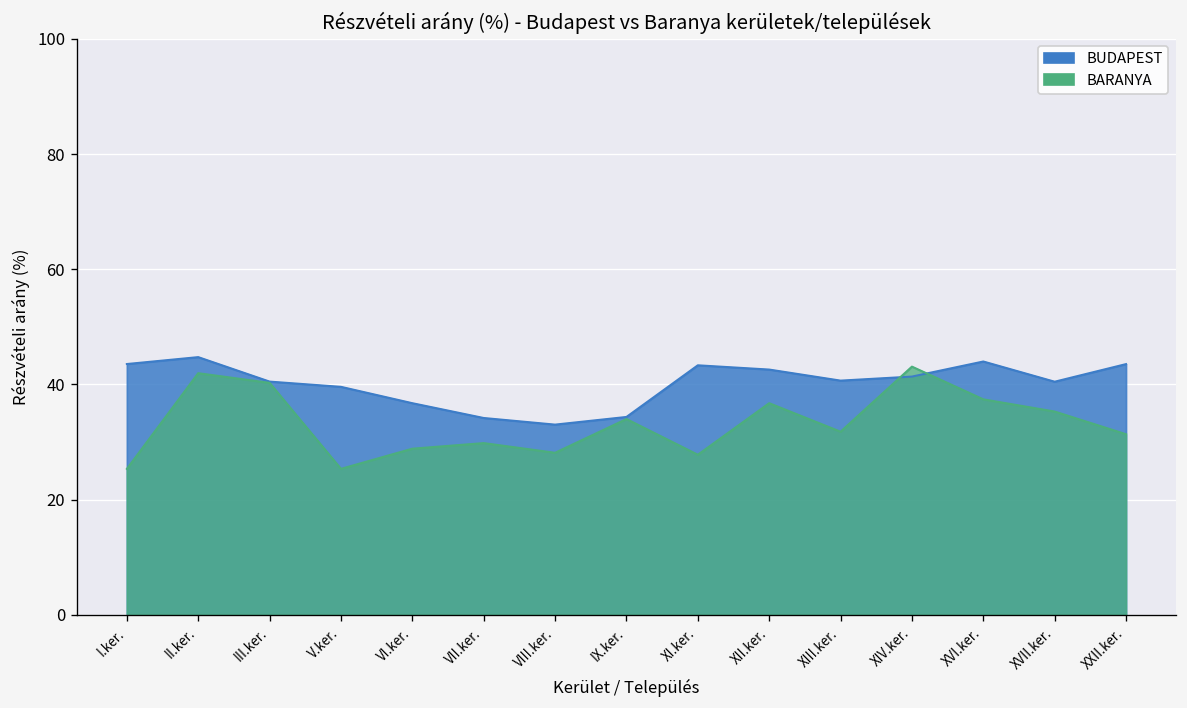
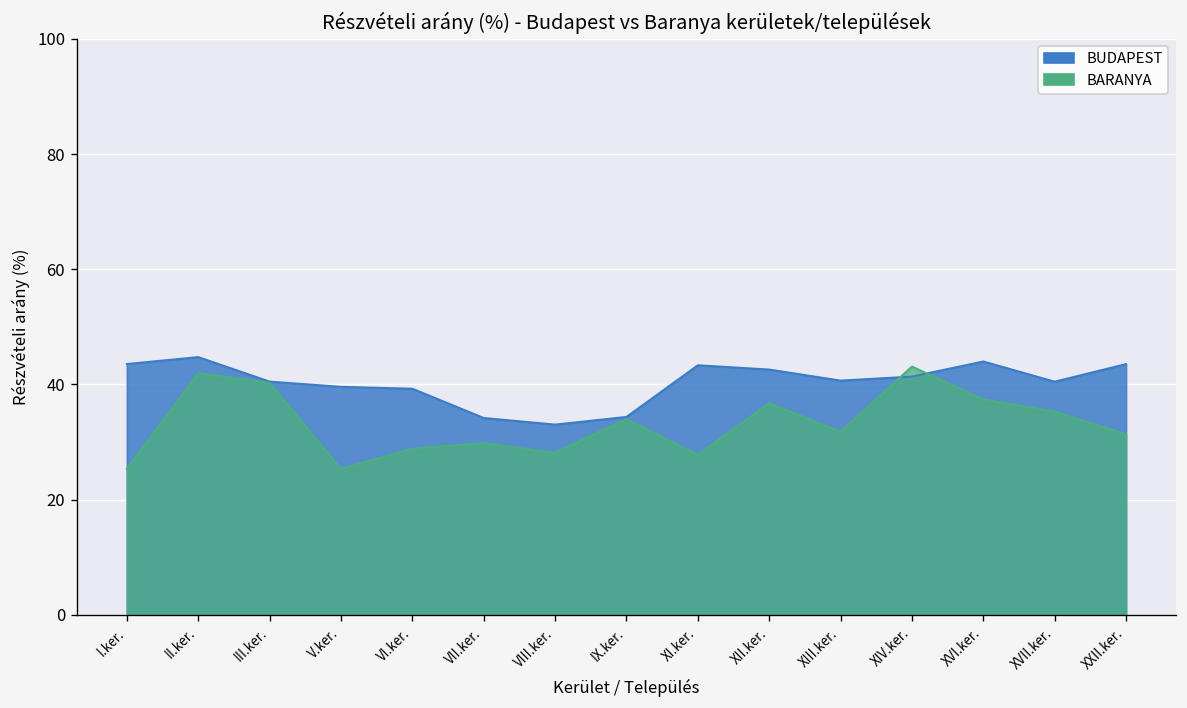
  {
    "BUDAPEST": {
      "I.ker.": 44,
      "II.ker.": 45,
      "V.ker.": 40,
-     "VI.ker.": 37,
+     "VI.ker.": 39,
      "VII.ker.": 34,
      "VIII.ker.": 33,
      "XI.ker.": 43,
      "XII.ker.": 43,
      "XIII.ker.": 41,
      "XIV.ker.": 41,
      "XVI.ker.": 44,
      "XVII.ker.": 40,
      "XXII.ker.": 44
    },
    "BARANYA": {
      "I.ker.": 25,
      "II.ker.": 42,
      "V.ker.": 25,
      "VI.ker.": 29,
      "VII.ker.": 30,
      "VIII.ker.": 28,
      "XI.ker.": 28,
      "XII.ker.": 37,
      "XIII.ker.": 32,
      "XIV.ker.": 43,
      "XVI.ker.": 37,
      "XVII.ker.": 35,
      "XXII.ker.": 31
    }
  }
